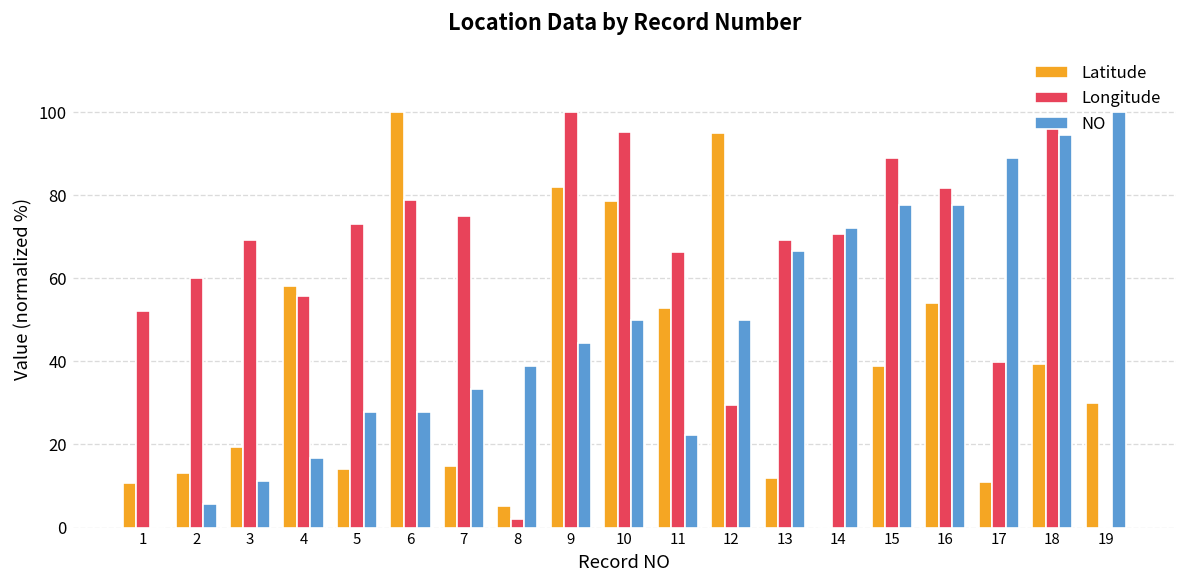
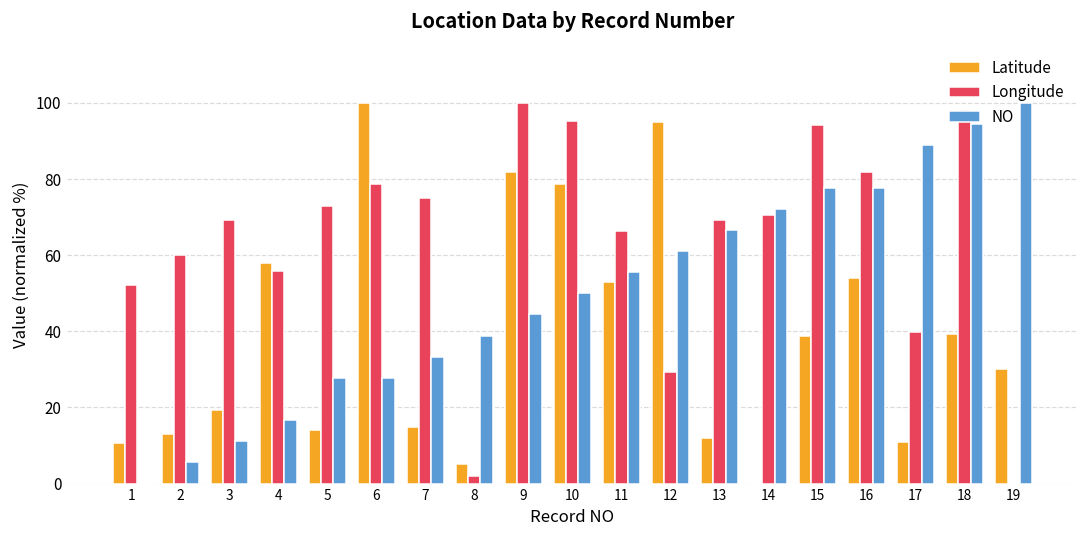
  {
    "Latitude": {
      "1": 11,
      "2": 13,
      "3": 19,
      "4": 58,
      "5": 14,
      "6": 100,
      "7": 15,
      "8": 5,
      "9": 82,
      "10": 79,
      "11": 53,
      "12": 95,
      "13": 12,
      "14": 0,
      "15": 39,
      "16": 54,
      "17": 11,
      "18": 39,
      "19": 30
    },
    "Longitude": {
      "1": 52,
      "2": 60,
      "3": 69,
      "4": 56,
      "5": 73,
      "6": 79,
      "7": 75,
      "8": 2,
      "9": 100,
      "10": 95,
      "11": 66,
      "12": 29,
      "13": 69,
      "14": 71,
-     "15": 89,
+     "15": 94,
      "16": 82,
      "17": 40,
      "18": 98,
      "19": 0
    },
    "NO": {
      "1": 0,
      "2": 6,
      "3": 11,
      "4": 17,
      "5": 28,
      "6": 28,
      "7": 33,
      "8": 39,
      "9": 44,
      "10": 50,
-     "11": 22,
-     "12": 50,
+     "11": 56,
+     "12": 61,
      "13": 67,
      "14": 72,
      "15": 78,
      "16": 78,
      "17": 89,
      "18": 94,
      "19": 100
    }
  }
